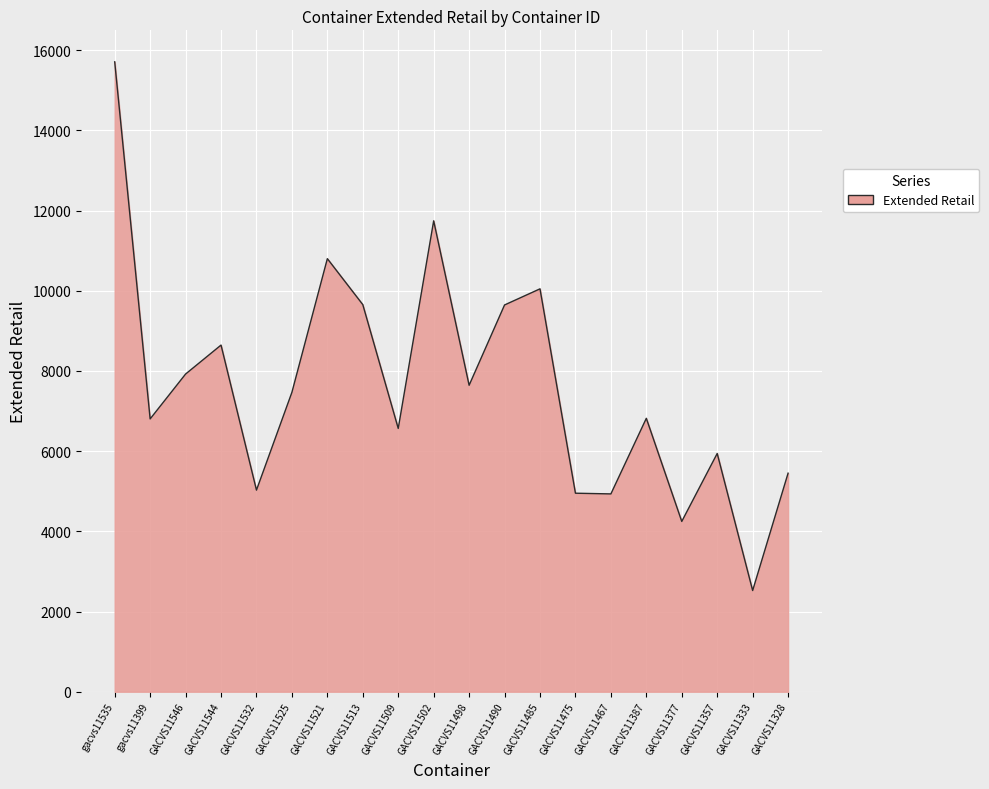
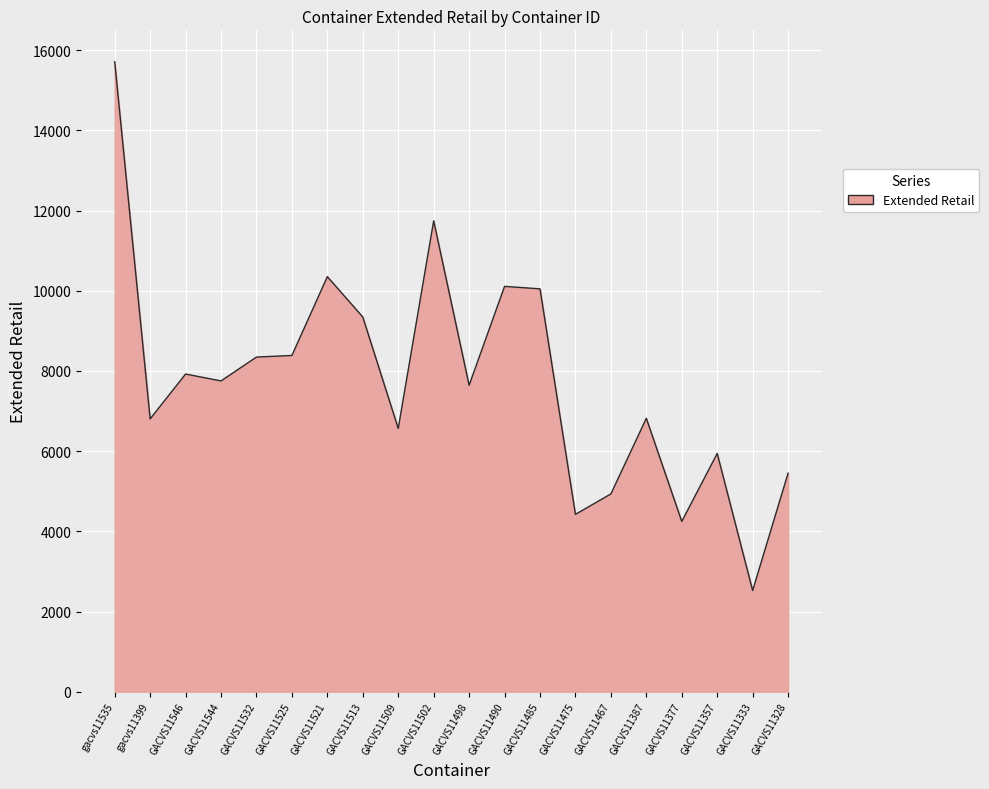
  {
    "gacvs11535": 15700,
    "gacvs11399": 6800,
    "GACVS11546": 7900,
-   "GACVS11544": 8600,
-   "GACVS11532": 5000,
-   "GACVS11525": 7500,
-   "GACVS11521": 10800,
-   "GACVS11513": 9700,
+   "GACVS11544": 7800,
+   "GACVS11532": 8300,
+   "GACVS11525": 8400,
+   "GACVS11521": 10400,
+   "GACVS11513": 9300,
    "GACVS11509": 6600,
    "GACVS11502": 11700,
    "GACVS11498": 7600,
-   "GACVS11490": 9600,
+   "GACVS11490": 10100,
    "GACVS11485": 10000,
-   "GACVS11475": 5000,
+   "GACVS11475": 4400,
    "GACVS11467": 4900,
    "GACVS11387": 6800,
    "GACVS11377": 4200,
    "GACVS11357": 5900,
    "GACVS11333": 2500,
    "GACVS11328": 5500
  }
